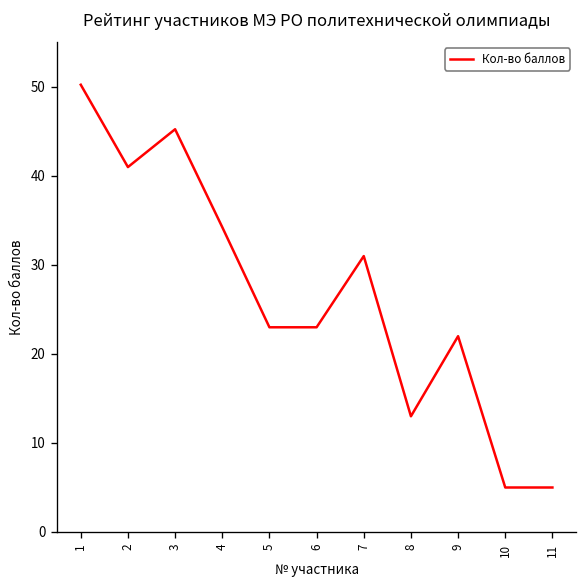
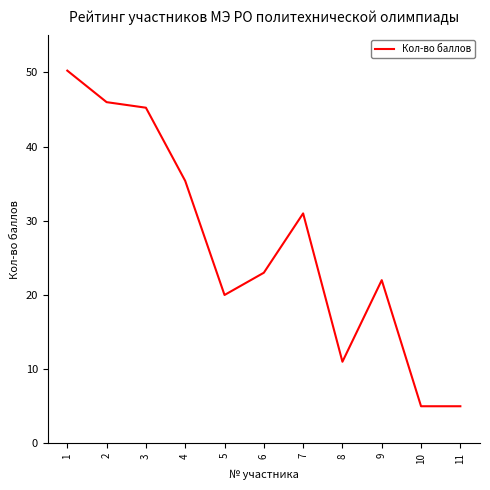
  {
    "1": 50,
-   "2": 41,
+   "2": 46,
    "3": 45,
-   "4": 34,
-   "5": 23,
+   "4": 35,
+   "5": 20,
    "6": 23,
    "7": 31,
-   "8": 13,
+   "8": 11,
    "9": 22,
    "10": 5,
    "11": 5
  }
